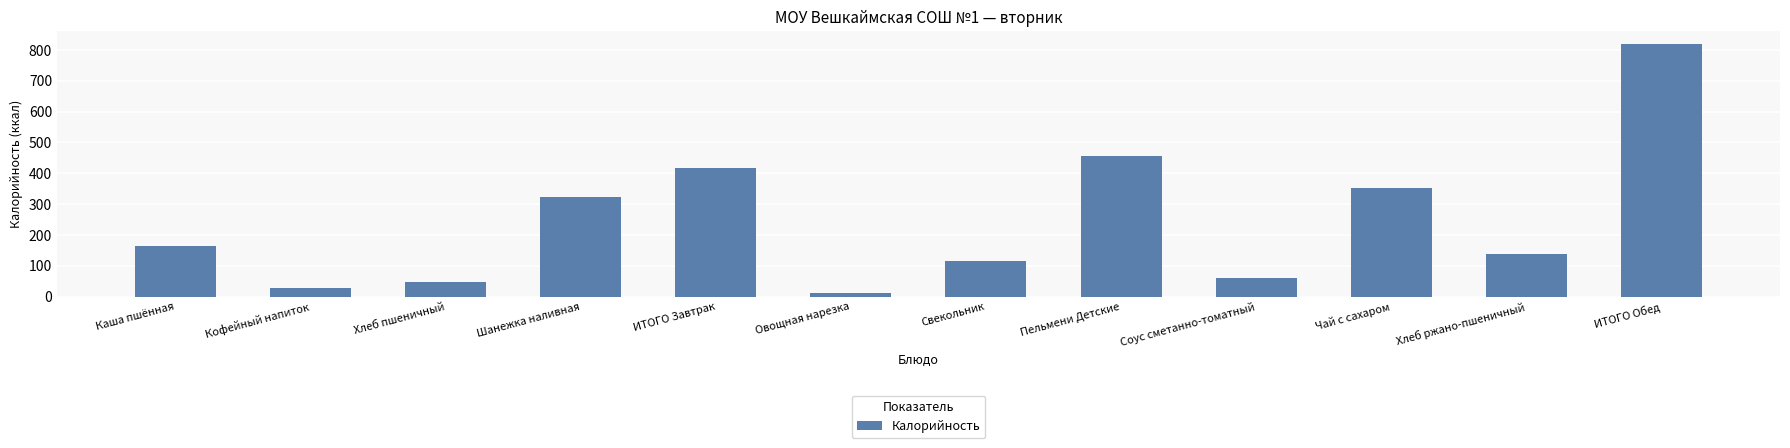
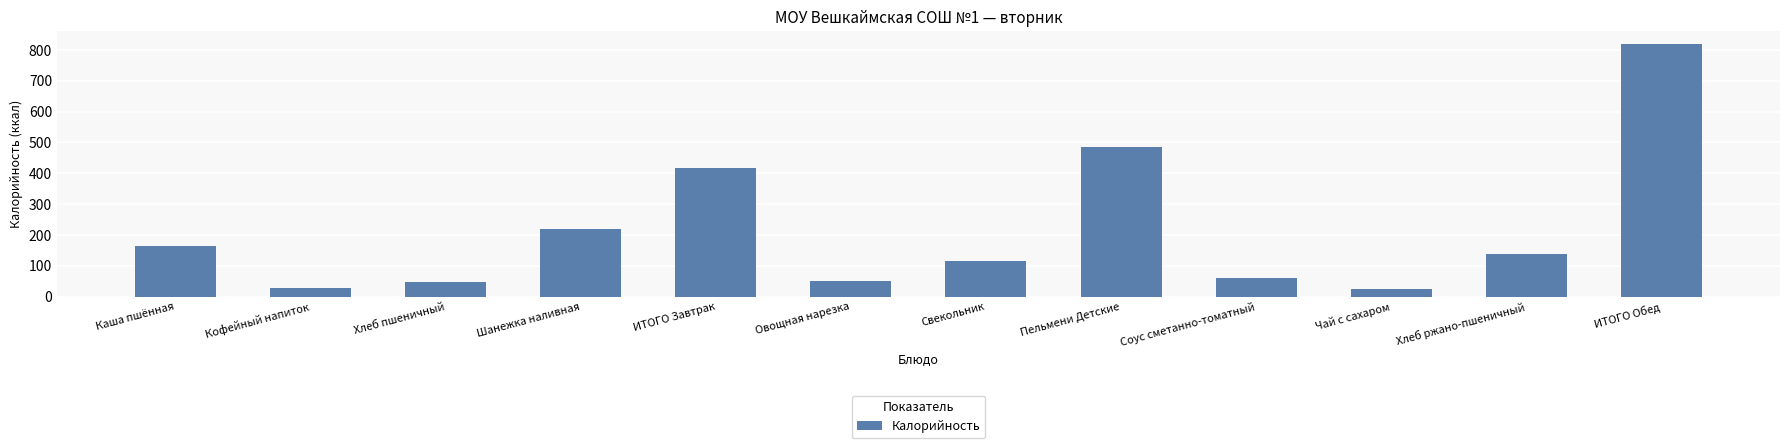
  {
    "Каша пшённая": 160,
    "Кофейный напиток": 30,
    "Хлеб пшеничный": 50,
-   "Шанежка наливная": 320,
+   "Шанежка наливная": 220,
    "ИТОГО Завтрак": 420,
-   "Овощная нарезка": 10,
+   "Овощная нарезка": 50,
    "Свекольник": 110,
-   "Пельмени Детские": 460,
+   "Пельмени Детские": 490,
    "Соус сметанно-томатный": 60,
-   "Чай с сахаром": 350,
+   "Чай с сахаром": 20,
    "Хлеб ржано-пшеничный": 140,
    "ИТОГО Обед": 820
  }
